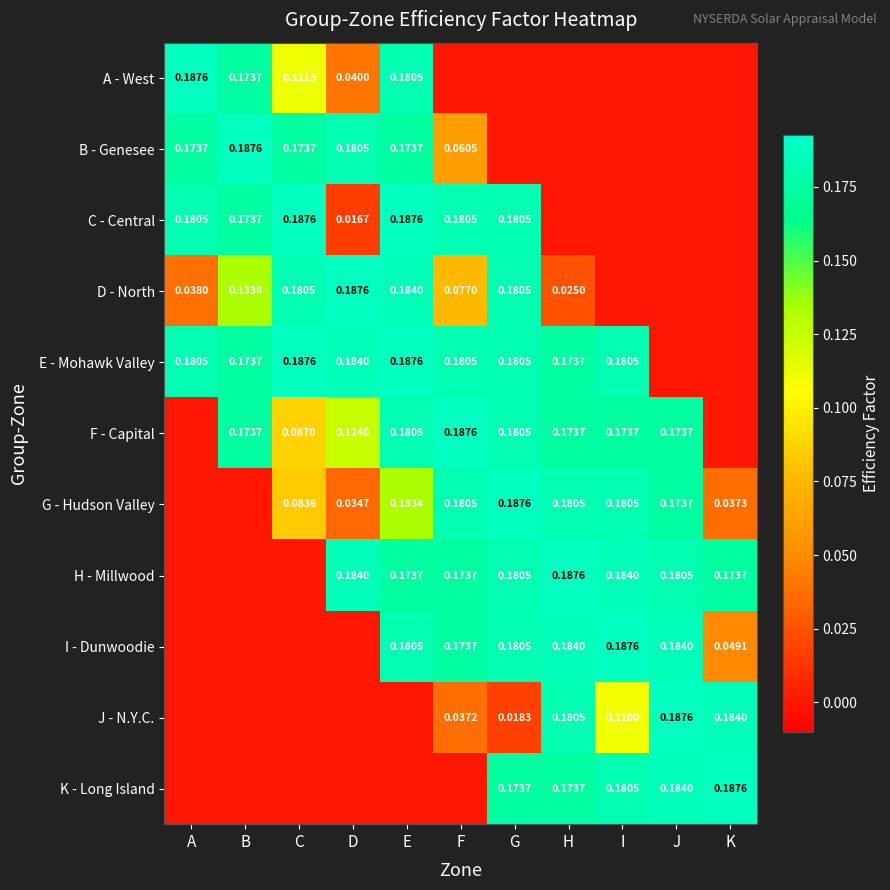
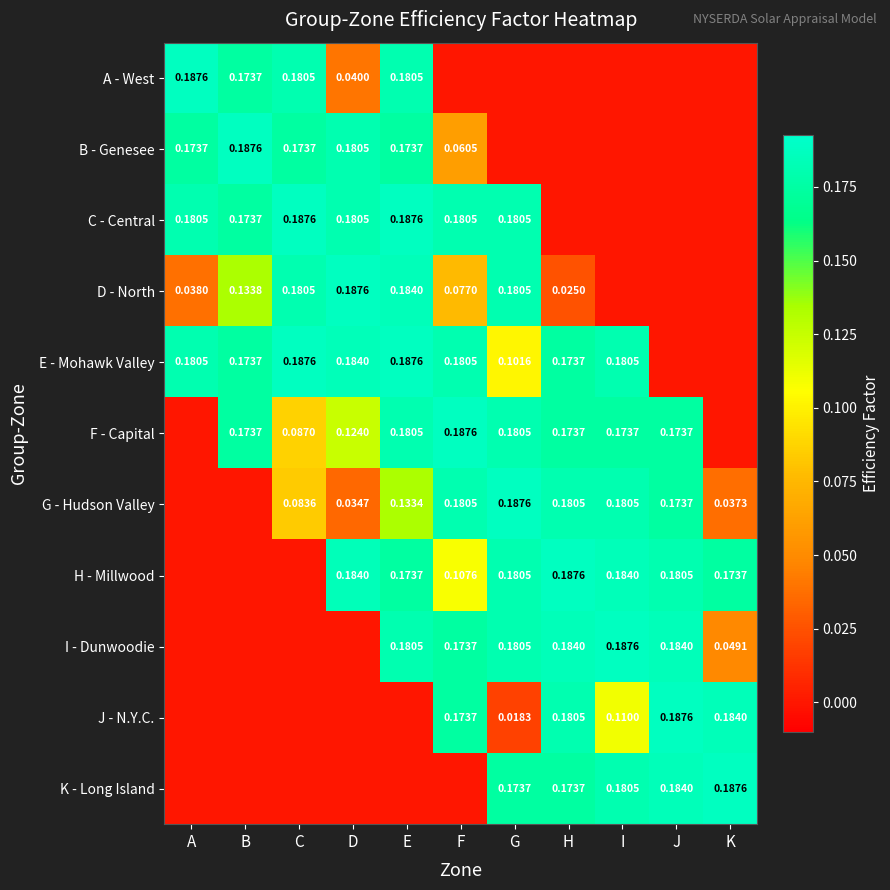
  {
    "A - West": {
      "A": 0.1876,
      "B": 0.1737,
-     "C": 0.1115,
+     "C": 0.1805,
      "D": 0.0400,
      "E": 0.1805
    },
    "B - Genesee": {
      "A": 0.1737,
      "B": 0.1876,
      "C": 0.1737,
      "D": 0.1805,
      "E": 0.1737,
      "F": 0.0605
    },
    "C - Central": {
      "A": 0.1805,
      "B": 0.1737,
      "C": 0.1876,
-     "D": 0.0167,
+     "D": 0.1805,
      "E": 0.1876,
      "F": 0.1805,
      "G": 0.1805
    },
    "D - North": {
      "A": 0.0380,
      "B": 0.1338,
      "C": 0.1805,
      "D": 0.1876,
      "E": 0.1840,
      "F": 0.0770,
      "G": 0.1805,
      "H": 0.0250
    },
    "E - Mohawk Valley": {
      "A": 0.1805,
      "B": 0.1737,
      "C": 0.1876,
      "D": 0.1840,
      "E": 0.1876,
      "F": 0.1805,
-     "G": 0.1805,
+     "G": 0.1016,
      "H": 0.1737,
      "I": 0.1805
    },
    "F - Capital": {
      "B": 0.1737,
      "C": 0.0870,
      "D": 0.1240,
      "E": 0.1805,
      "F": 0.1876,
      "G": 0.1805,
      "H": 0.1737,
      "I": 0.1737,
      "J": 0.1737
    },
    "G - Hudson Valley": {
      "C": 0.0836,
      "D": 0.0347,
      "E": 0.1334,
      "F": 0.1805,
      "G": 0.1876,
      "H": 0.1805,
      "I": 0.1805,
      "J": 0.1737,
      "K": 0.0373
    },
    "H - Millwood": {
      "D": 0.1840,
      "E": 0.1737,
-     "F": 0.1737,
+     "F": 0.1076,
      "G": 0.1805,
      "H": 0.1876,
      "I": 0.1840,
      "J": 0.1805,
      "K": 0.1737
    },
    "I - Dunwoodie": {
      "E": 0.1805,
      "F": 0.1737,
      "G": 0.1805,
      "H": 0.1840,
      "I": 0.1876,
      "J": 0.1840,
      "K": 0.0491
    },
    "J - N.Y.C.": {
-     "F": 0.0372,
+     "F": 0.1737,
      "G": 0.0183,
      "H": 0.1805,
      "I": 0.1100,
      "J": 0.1876,
      "K": 0.1840
    },
    "K - Long Island": {
      "G": 0.1737,
      "H": 0.1737,
      "I": 0.1805,
      "J": 0.1840,
      "K": 0.1876
    }
  }
